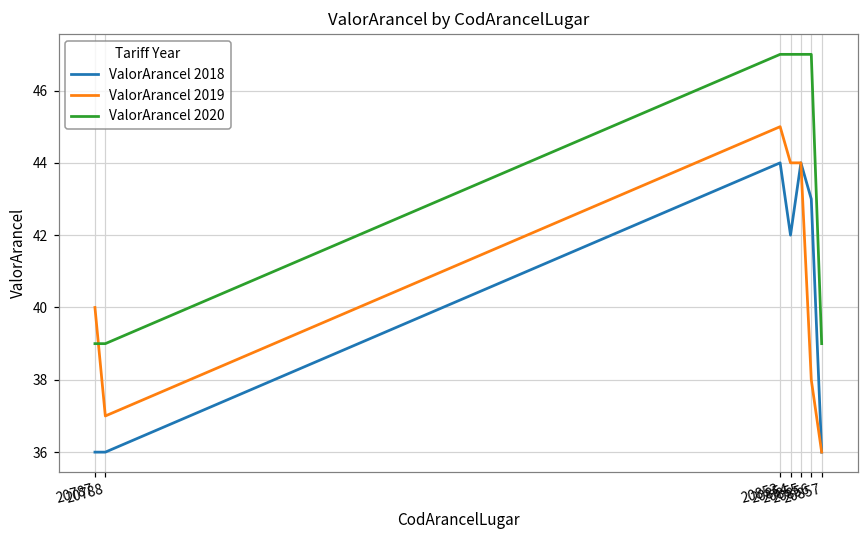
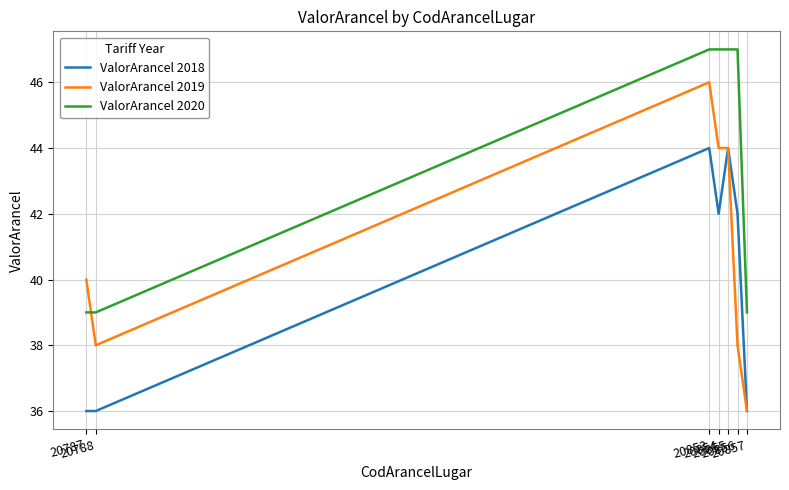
  {
    "ValorArancel 2018": {
      "20787": 36,
      "20788": 36,
      "20853": 44,
      "20854": 42,
-     "20856": 43
+     "20856": 42
    },
    "ValorArancel 2019": {
      "20787": 40,
-     "20788": 37,
-     "20853": 45,
+     "20788": 38,
+     "20853": 46,
      "20854": 44,
      "20856": 38
    },
    "ValorArancel 2020": {
      "20787": 39,
      "20788": 39,
      "20853": 47,
      "20854": 47,
      "20855": 47,
      "20856": 47,
      "20857": 39
    }
  }
